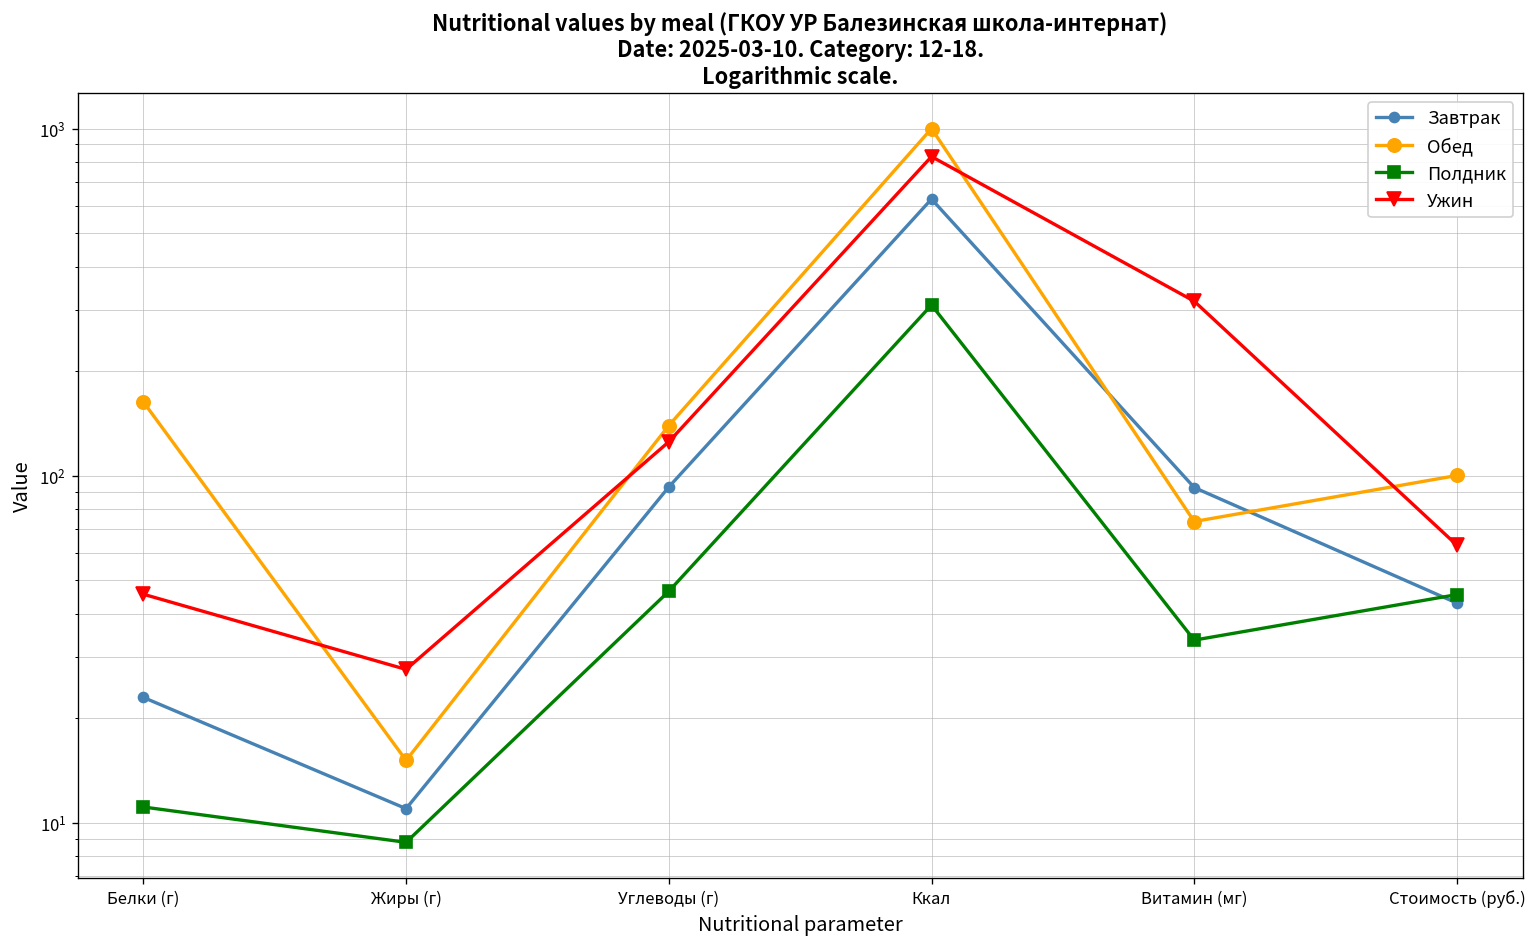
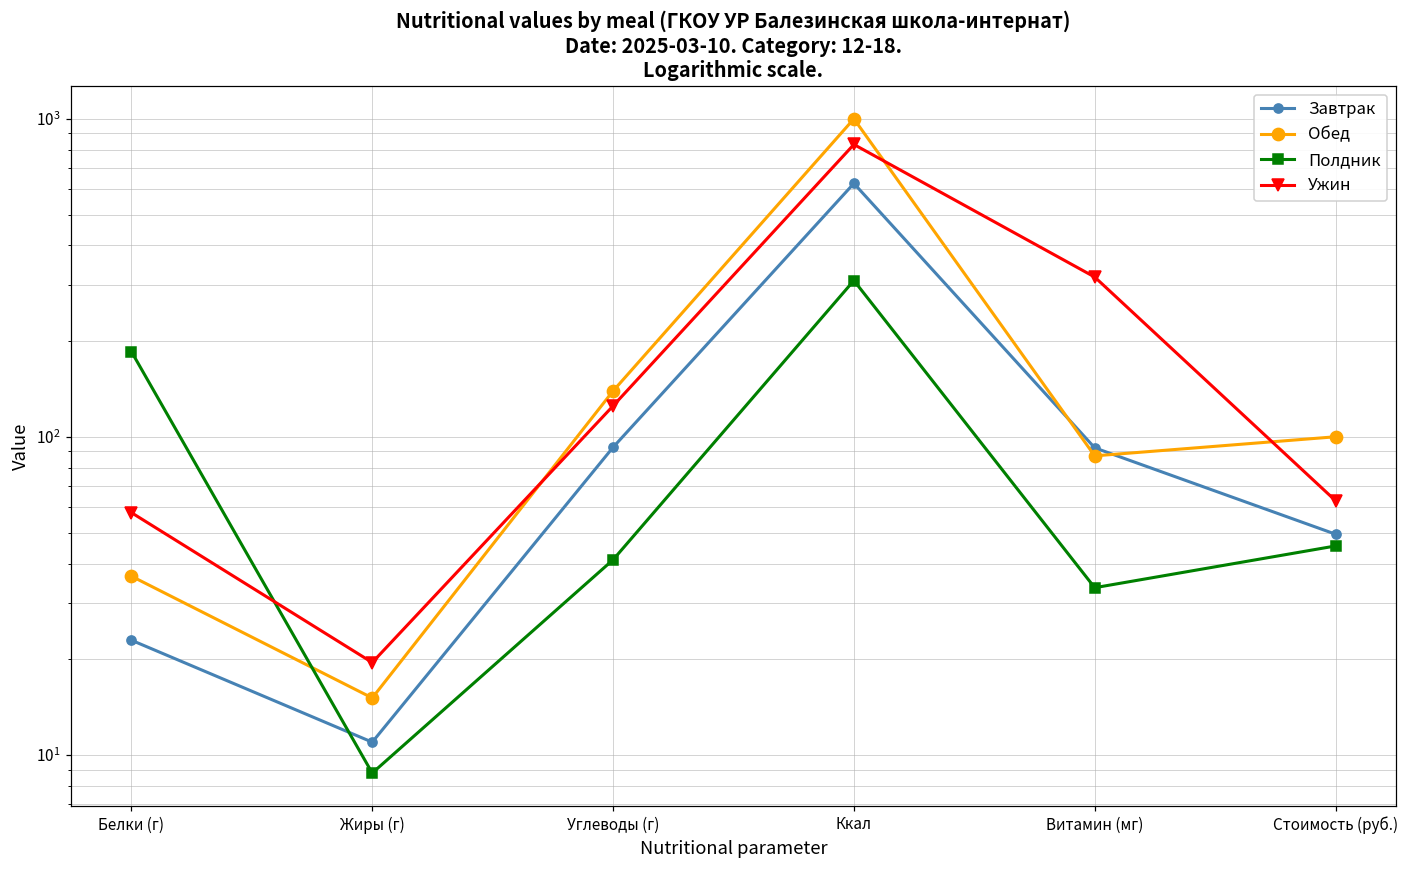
  {
    "Завтрак": {
      "Белки (г)": 23,
      "Жиры (г)": 11,
      "Углеводы (г)": 93,
      "Ккал": 630,
      "Витамин (мг)": 92,
-     "Стоимость (руб.)": 43
+     "Стоимость (руб.)": 49
    },
    "Обед": {
-     "Белки (г)": 160,
+     "Белки (г)": 36,
      "Жиры (г)": 15,
      "Углеводы (г)": 140,
      "Ккал": 1000,
-     "Витамин (мг)": 74,
+     "Витамин (мг)": 87,
      "Стоимость (руб.)": 100
    },
    "Полдник": {
-     "Белки (г)": 11.1,
+     "Белки (г)": 190,
      "Жиры (г)": 8.8,
-     "Углеводы (г)": 46,
+     "Углеводы (г)": 41,
      "Ккал": 310,
      "Витамин (мг)": 34,
      "Стоимость (руб.)": 45
    },
    "Ужин": {
-     "Белки (г)": 46,
-     "Жиры (г)": 28,
+     "Белки (г)": 58,
+     "Жиры (г)": 20,
      "Углеводы (г)": 125,
      "Ккал": 830,
      "Витамин (мг)": 320,
      "Стоимость (руб.)": 63
    }
  }
